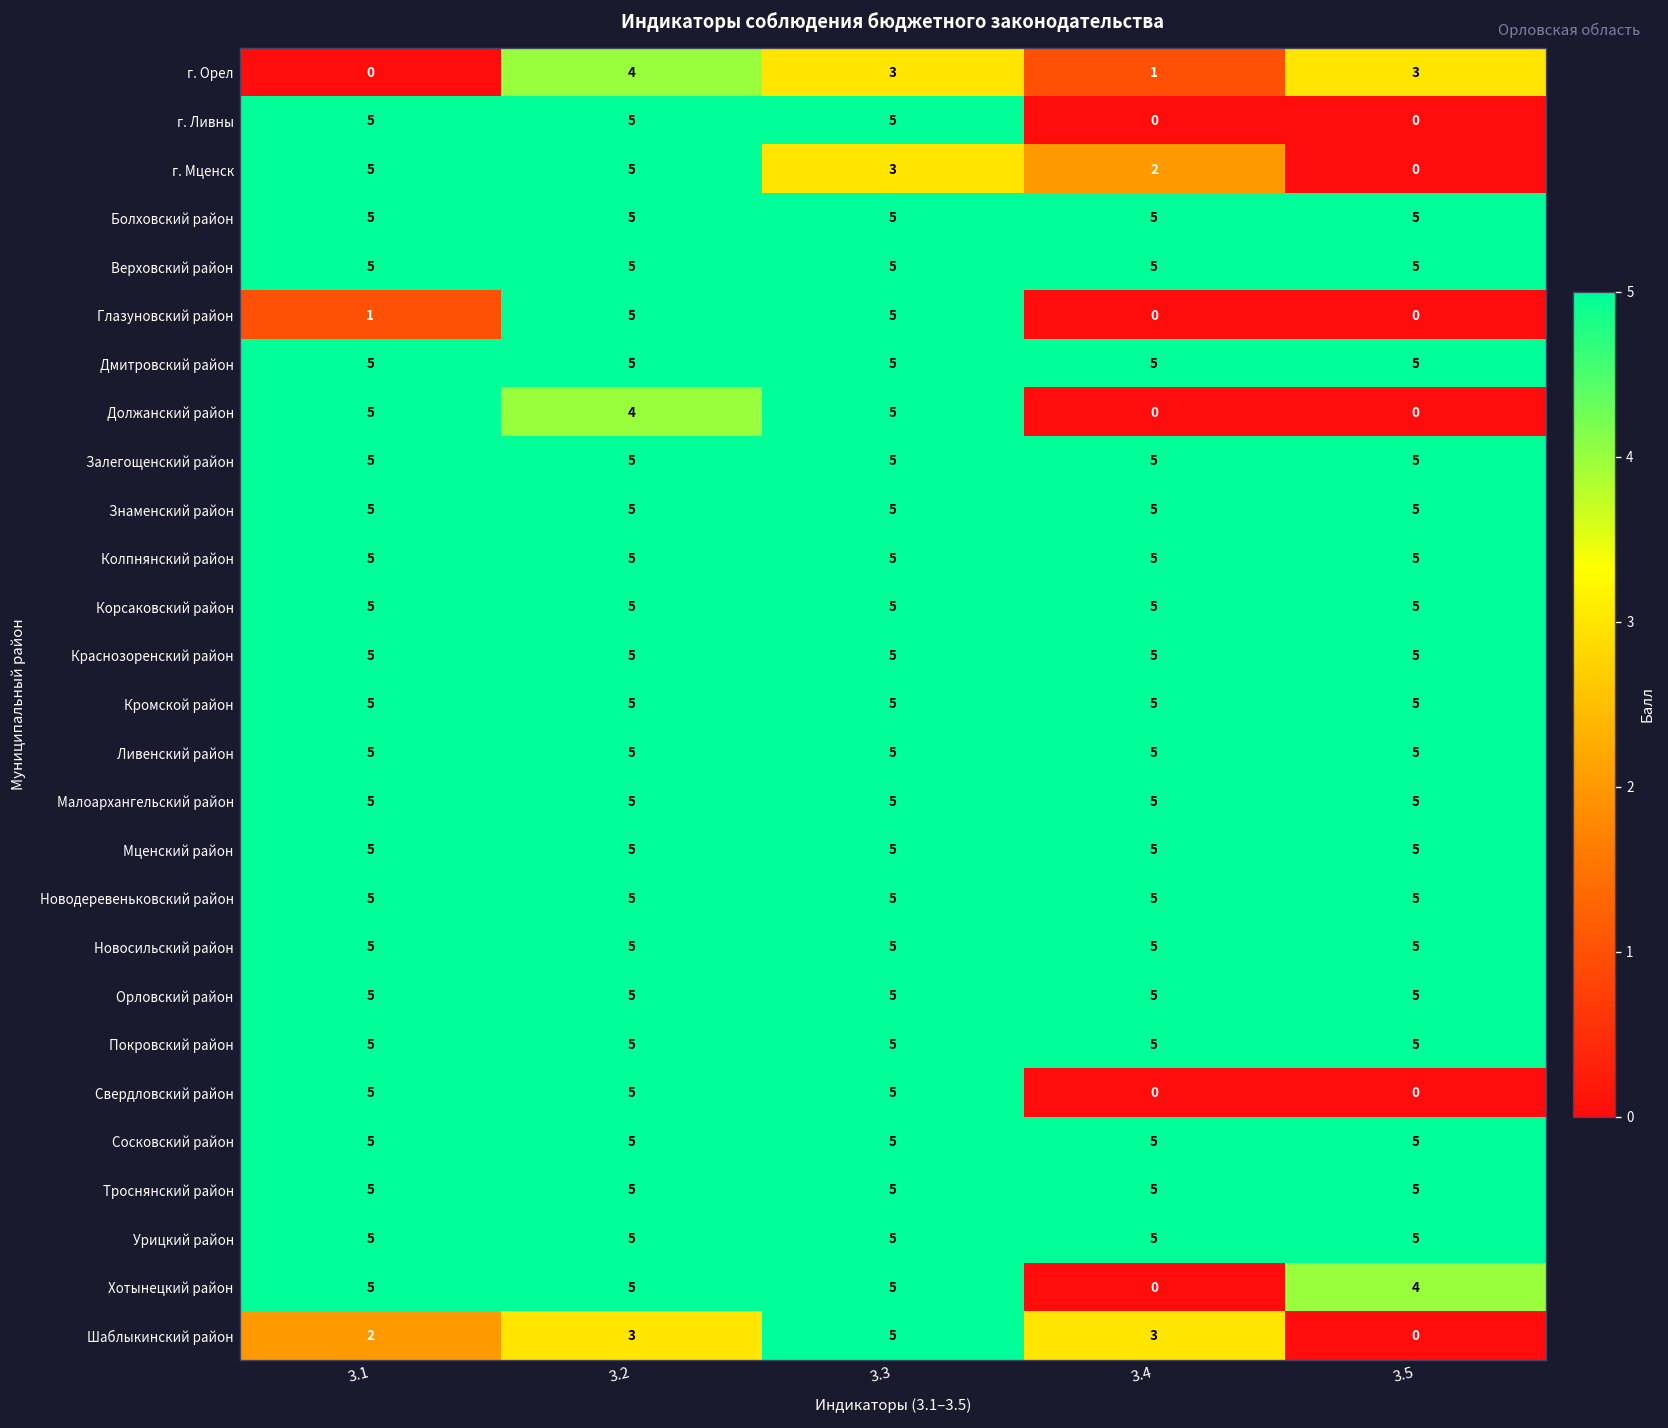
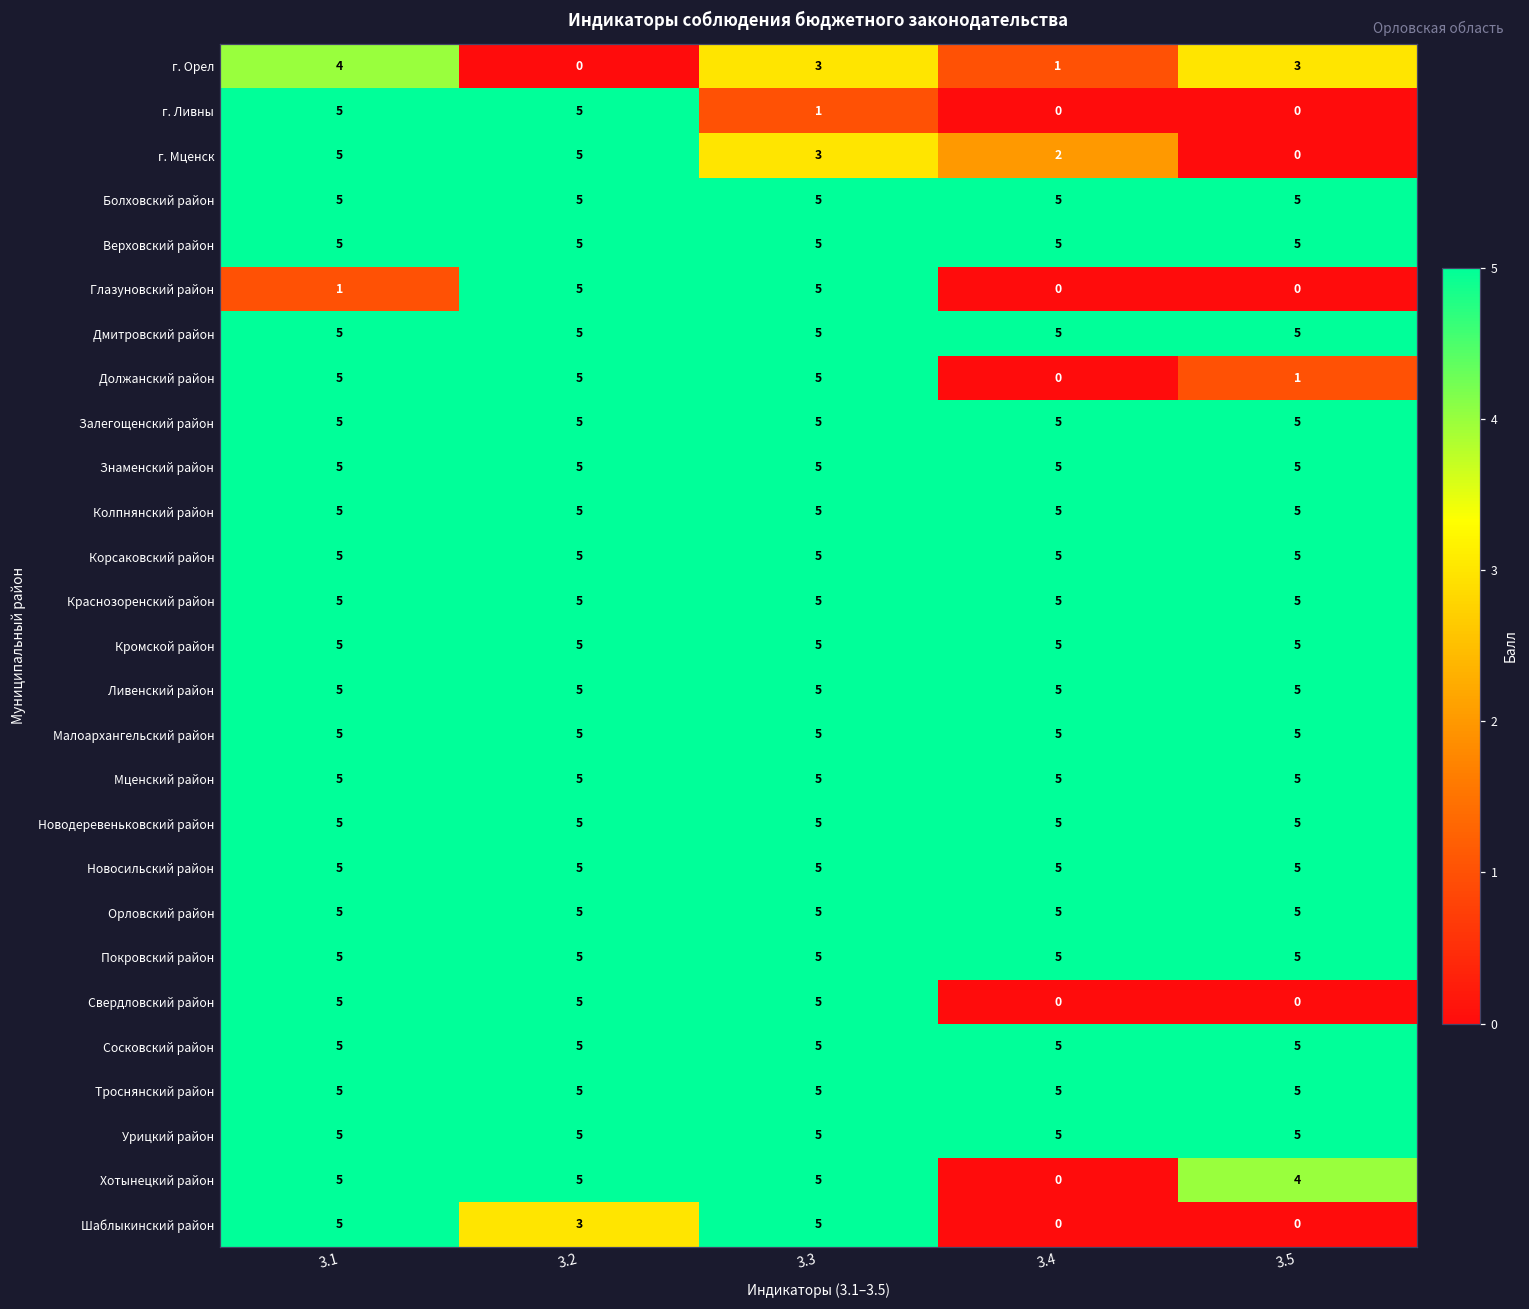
  {
    "г. Орел": {
-     "3.1": 0,
-     "3.2": 4,
+     "3.1": 4,
+     "3.2": 0,
      "3.3": 3,
      "3.4": 1,
      "3.5": 3
    },
    "г. Ливны": {
      "3.1": 5,
      "3.2": 5,
-     "3.3": 5,
+     "3.3": 1,
      "3.4": 0,
      "3.5": 0
    },
    "г. Мценск": {
      "3.1": 5,
      "3.2": 5,
      "3.3": 3,
      "3.4": 2,
      "3.5": 0
    },
    "Болховский район": {
      "3.1": 5,
      "3.2": 5,
      "3.3": 5,
      "3.4": 5,
      "3.5": 5
    },
    "Верховский район": {
      "3.1": 5,
      "3.2": 5,
      "3.3": 5,
      "3.4": 5,
      "3.5": 5
    },
    "Глазуновский район": {
      "3.1": 1,
      "3.2": 5,
      "3.3": 5,
      "3.4": 0,
      "3.5": 0
    },
    "Дмитровский район": {
      "3.1": 5,
      "3.2": 5,
      "3.3": 5,
      "3.4": 5,
      "3.5": 5
    },
    "Должанский район": {
      "3.1": 5,
-     "3.2": 4,
+     "3.2": 5,
      "3.3": 5,
      "3.4": 0,
-     "3.5": 0
+     "3.5": 1
    },
    "Залегощенский район": {
      "3.1": 5,
      "3.2": 5,
      "3.3": 5,
      "3.4": 5,
      "3.5": 5
    },
    "Знаменский район": {
      "3.1": 5,
      "3.2": 5,
      "3.3": 5,
      "3.4": 5,
      "3.5": 5
    },
    "Колпнянский район": {
      "3.1": 5,
      "3.2": 5,
      "3.3": 5,
      "3.4": 5,
      "3.5": 5
    },
    "Корсаковский район": {
      "3.1": 5,
      "3.2": 5,
      "3.3": 5,
      "3.4": 5,
      "3.5": 5
    },
    "Краснозоренский район": {
      "3.1": 5,
      "3.2": 5,
      "3.3": 5,
      "3.4": 5,
      "3.5": 5
    },
    "Кромской район": {
      "3.1": 5,
      "3.2": 5,
      "3.3": 5,
      "3.4": 5,
      "3.5": 5
    },
    "Ливенский район": {
      "3.1": 5,
      "3.2": 5,
      "3.3": 5,
      "3.4": 5,
      "3.5": 5
    },
    "Малоархангельский район": {
      "3.1": 5,
      "3.2": 5,
      "3.3": 5,
      "3.4": 5,
      "3.5": 5
    },
    "Мценский район": {
      "3.1": 5,
      "3.2": 5,
      "3.3": 5,
      "3.4": 5,
      "3.5": 5
    },
    "Новодеревеньковский район": {
      "3.1": 5,
      "3.2": 5,
      "3.3": 5,
      "3.4": 5,
      "3.5": 5
    },
    "Новосильский район": {
      "3.1": 5,
      "3.2": 5,
      "3.3": 5,
      "3.4": 5,
      "3.5": 5
    },
    "Орловский район": {
      "3.1": 5,
      "3.2": 5,
      "3.3": 5,
      "3.4": 5,
      "3.5": 5
    },
    "Покровский район": {
      "3.1": 5,
      "3.2": 5,
      "3.3": 5,
      "3.4": 5,
      "3.5": 5
    },
    "Свердловский район": {
      "3.1": 5,
      "3.2": 5,
      "3.3": 5,
      "3.4": 0,
      "3.5": 0
    },
    "Сосковский район": {
      "3.1": 5,
      "3.2": 5,
      "3.3": 5,
      "3.4": 5,
      "3.5": 5
    },
    "Троснянский район": {
      "3.1": 5,
      "3.2": 5,
      "3.3": 5,
      "3.4": 5,
      "3.5": 5
    },
    "Урицкий район": {
      "3.1": 5,
      "3.2": 5,
      "3.3": 5,
      "3.4": 5,
      "3.5": 5
    },
    "Хотынецкий район": {
      "3.1": 5,
      "3.2": 5,
      "3.3": 5,
      "3.4": 0,
      "3.5": 4
    },
    "Шаблыкинский район": {
-     "3.1": 2,
+     "3.1": 5,
      "3.2": 3,
      "3.3": 5,
-     "3.4": 3,
+     "3.4": 0,
      "3.5": 0
    }
  }
